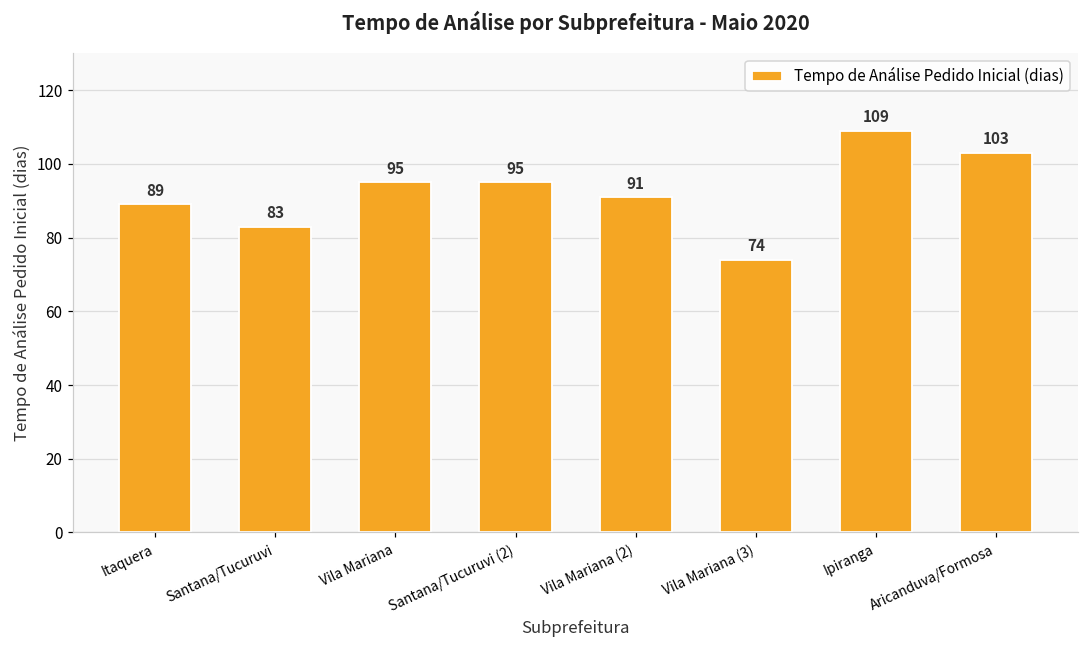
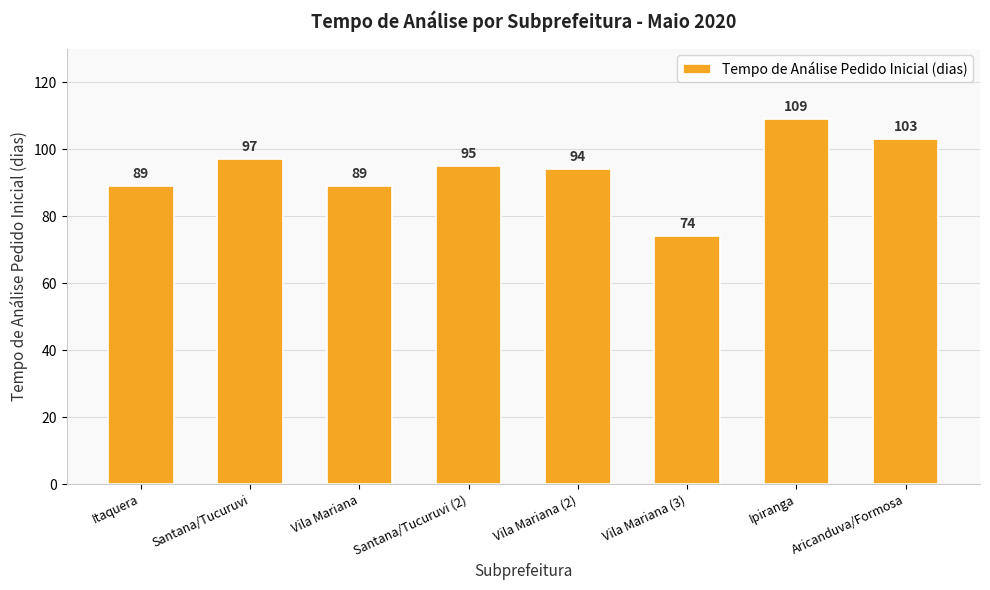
  {
    "Itaquera": 89,
-   "Santana/Tucuruvi": 83,
-   "Vila Mariana": 95,
+   "Santana/Tucuruvi": 97,
+   "Vila Mariana": 89,
    "Santana/Tucuruvi (2)": 95,
-   "Vila Mariana (2)": 91,
+   "Vila Mariana (2)": 94,
    "Vila Mariana (3)": 74,
    "Ipiranga": 109,
    "Aricanduva/Formosa": 103
  }
